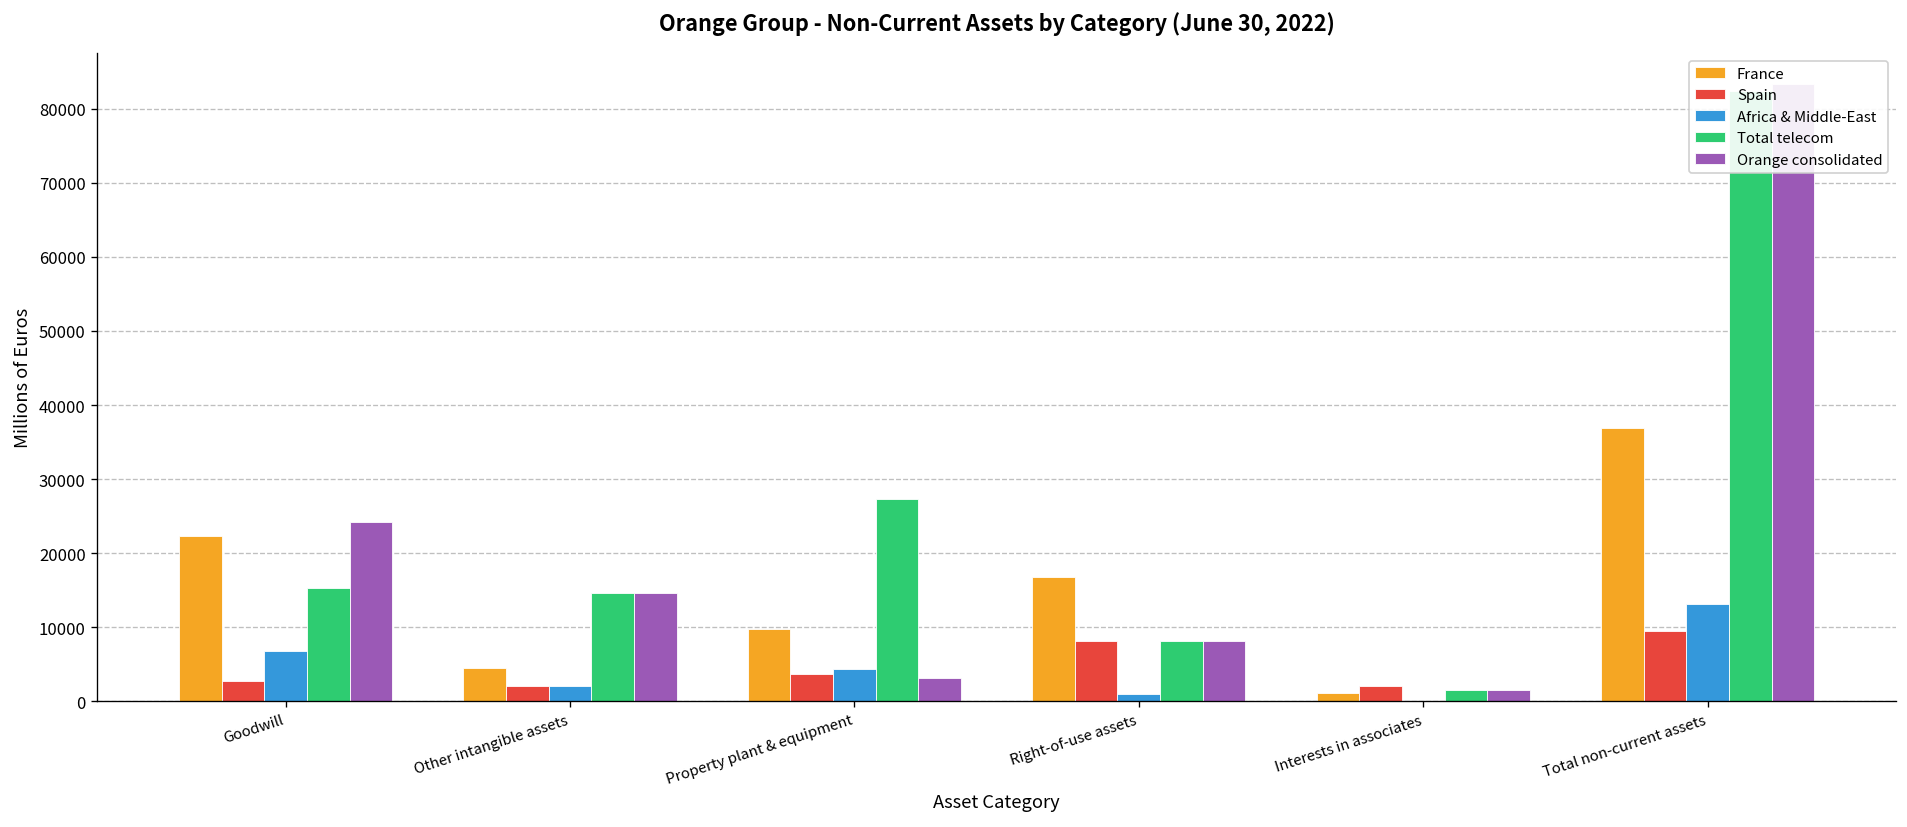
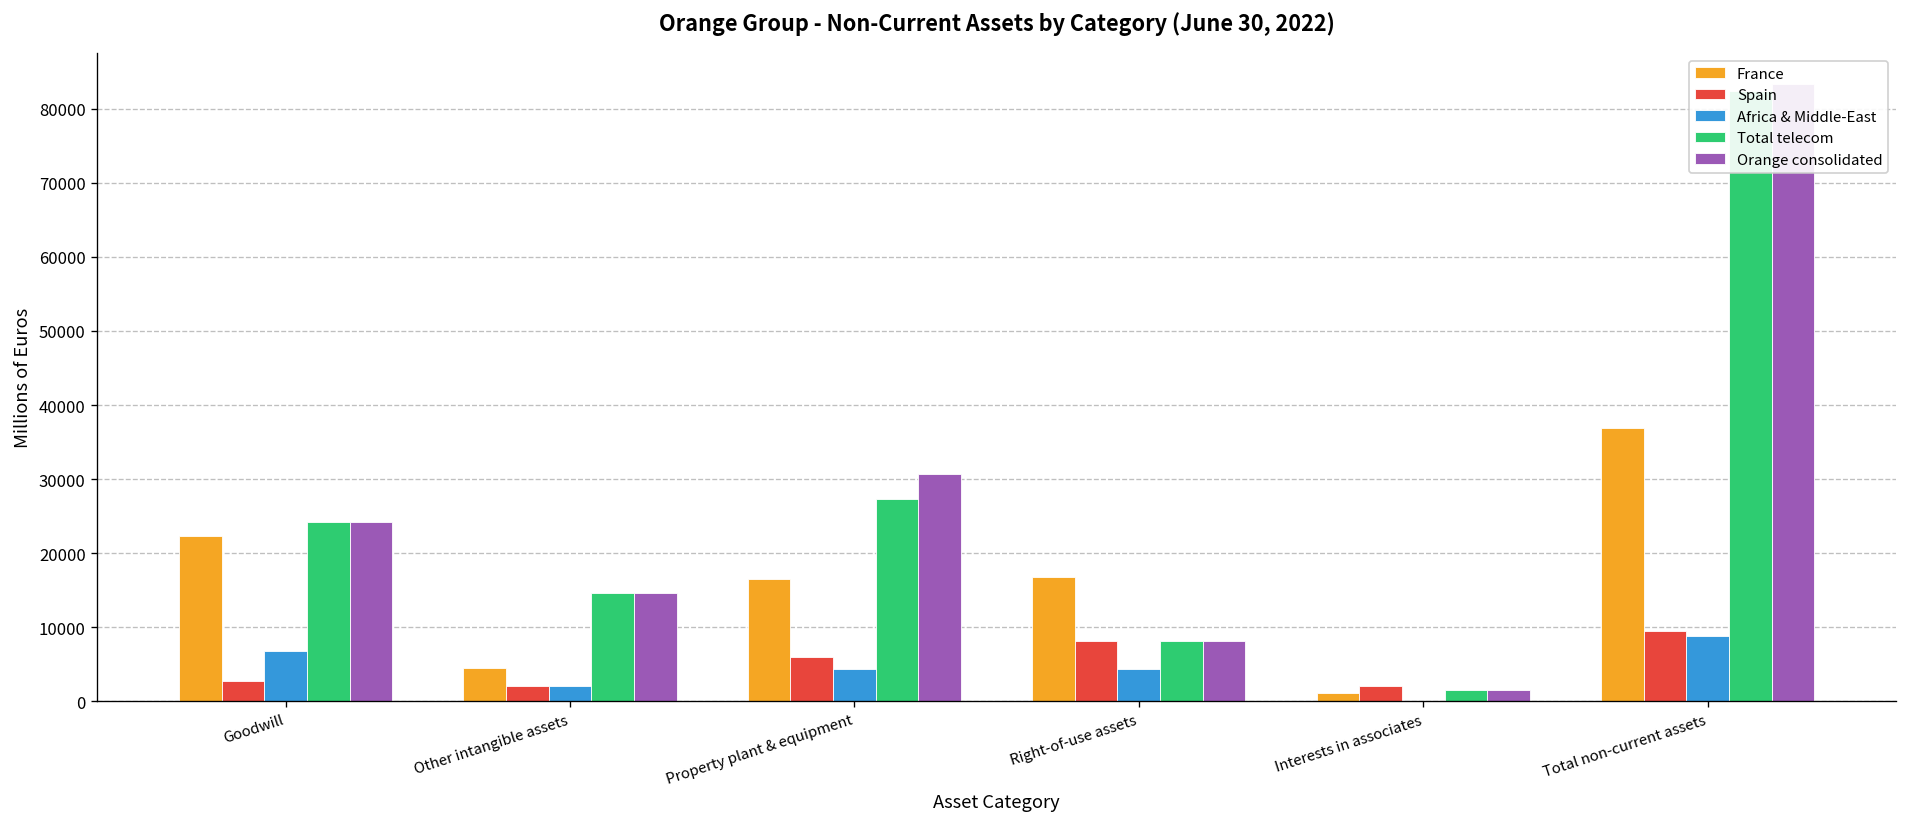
  {
    "France": {
      "Goodwill": 22000,
      "Other intangible assets": 4000,
-     "Property plant & equipment": 10000,
+     "Property plant & equipment": 16000,
      "Right-of-use assets": 17000,
      "Interests in associates": 1000,
      "Total non-current assets": 37000
    },
    "Spain": {
      "Goodwill": 3000,
      "Other intangible assets": 2000,
-     "Property plant & equipment": 4000,
+     "Property plant & equipment": 6000,
      "Right-of-use assets": 8000,
      "Interests in associates": 2000,
      "Total non-current assets": 10000
    },
    "Africa & Middle-East": {
      "Goodwill": 7000,
      "Other intangible assets": 2000,
      "Property plant & equipment": 4000,
-     "Right-of-use assets": 1000,
-     "Total non-current assets": 13000
+     "Right-of-use assets": 4000,
+     "Total non-current assets": 9000
    },
    "Total telecom": {
-     "Goodwill": 15000,
+     "Goodwill": 24000,
      "Other intangible assets": 15000,
      "Property plant & equipment": 27000,
      "Right-of-use assets": 8000,
      "Interests in associates": 1000
    },
    "Orange consolidated": {
      "Goodwill": 24000,
      "Other intangible assets": 15000,
-     "Property plant & equipment": 3000,
+     "Property plant & equipment": 31000,
      "Right-of-use assets": 8000,
      "Interests in associates": 1000
    }
  }
